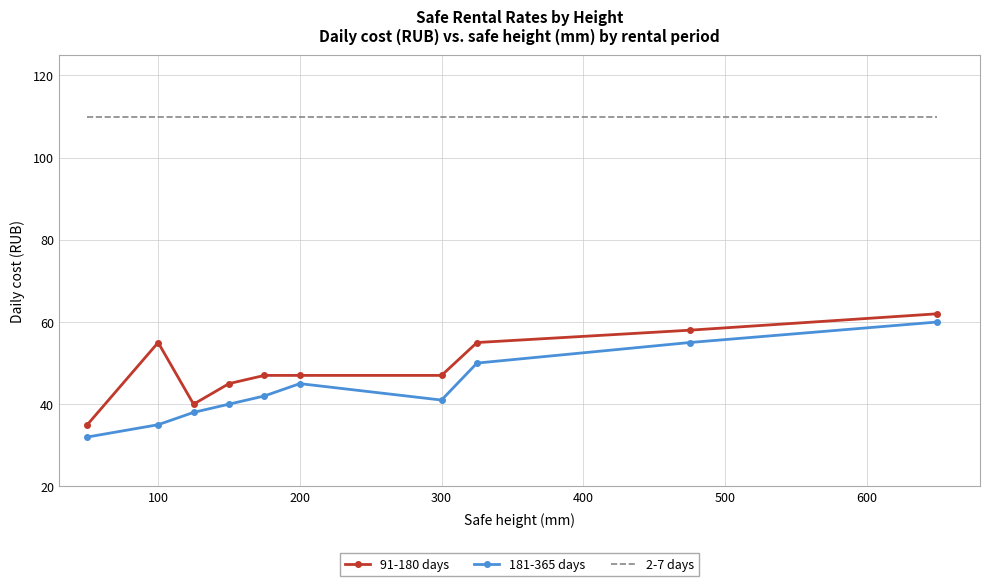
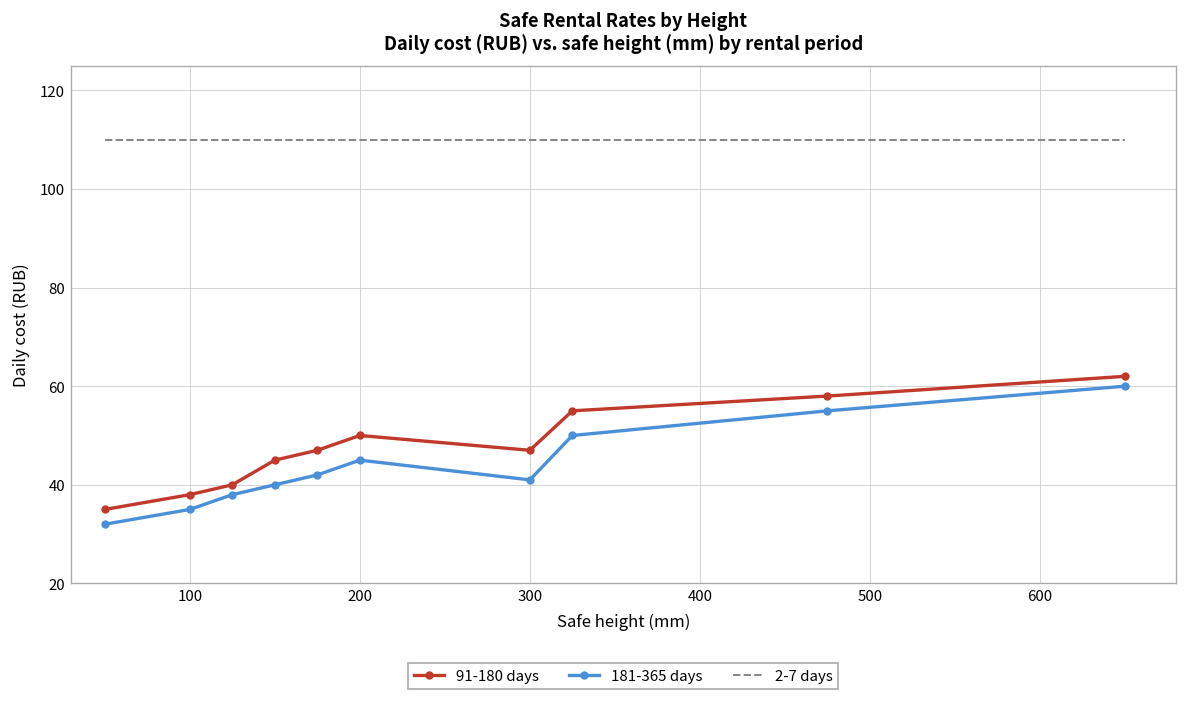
  {
    "91-180 days": {
-     "100": 55,
-     "200": 47,
+     "100": 38,
+     "200": 50,
      "300": 47
    },
    "181-365 days": {
      "100": 35,
      "200": 45,
      "300": 41
    },
    "2-7 days": {
      "100": 110,
      "200": 110,
      "300": 110
    }
  }
